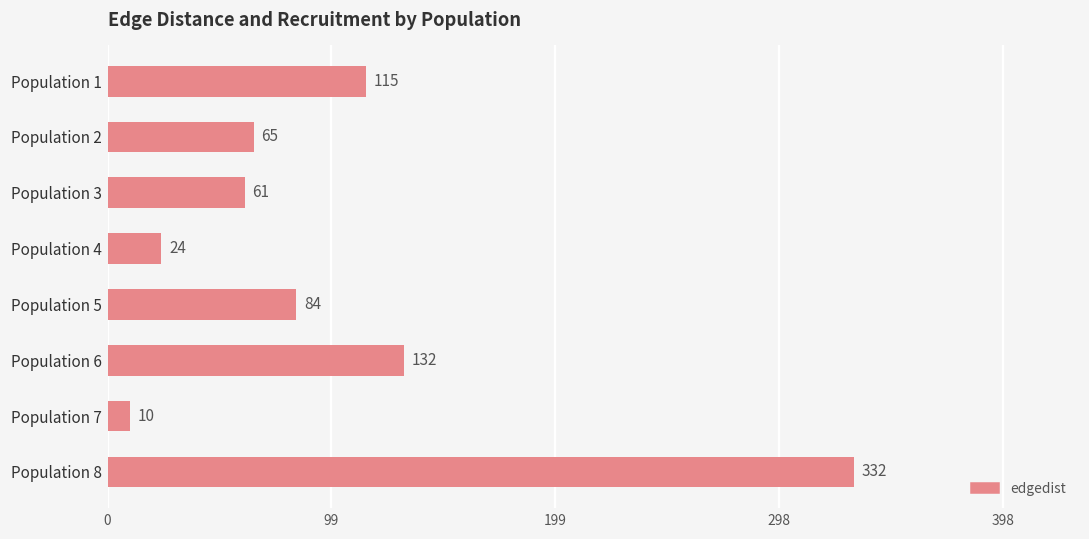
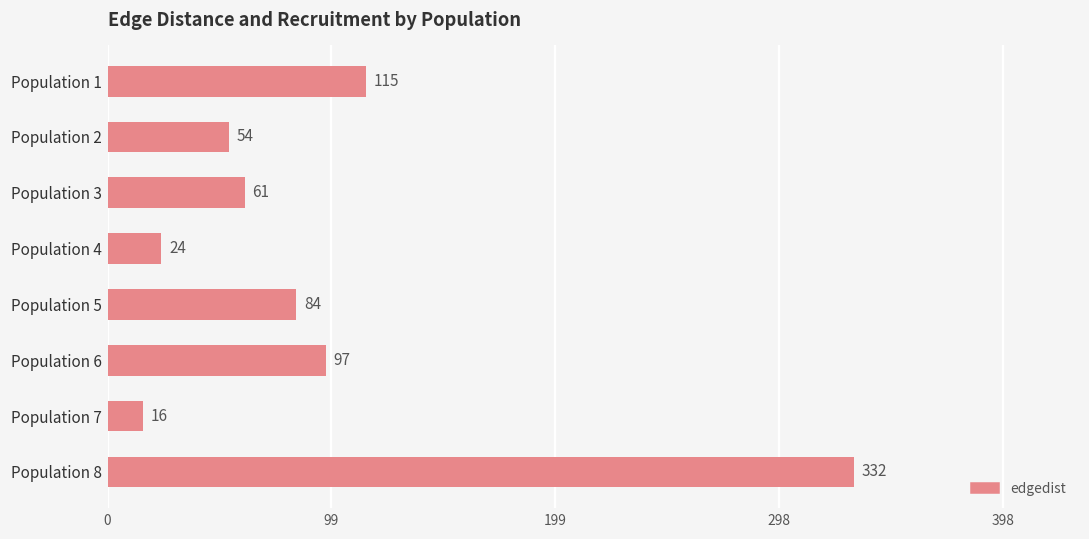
  {
    "Population 1": 115,
-   "Population 2": 65,
+   "Population 2": 54,
    "Population 3": 61,
    "Population 4": 24,
    "Population 5": 84,
-   "Population 6": 132,
-   "Population 7": 10,
+   "Population 6": 97,
+   "Population 7": 16,
    "Population 8": 332
  }
